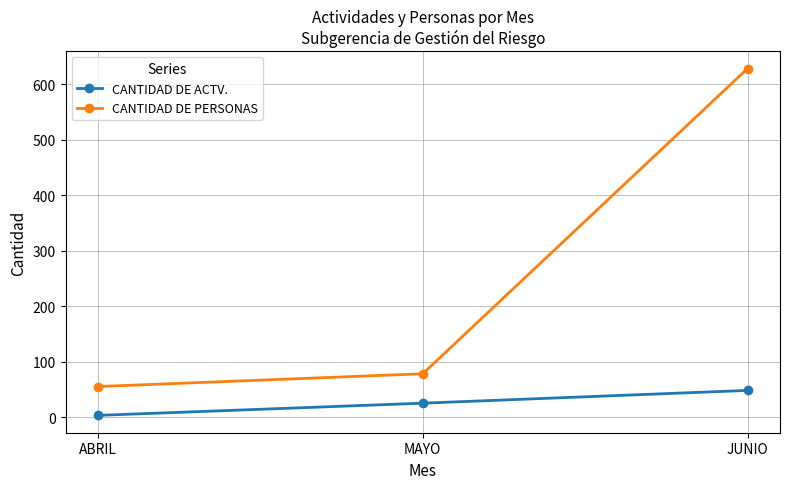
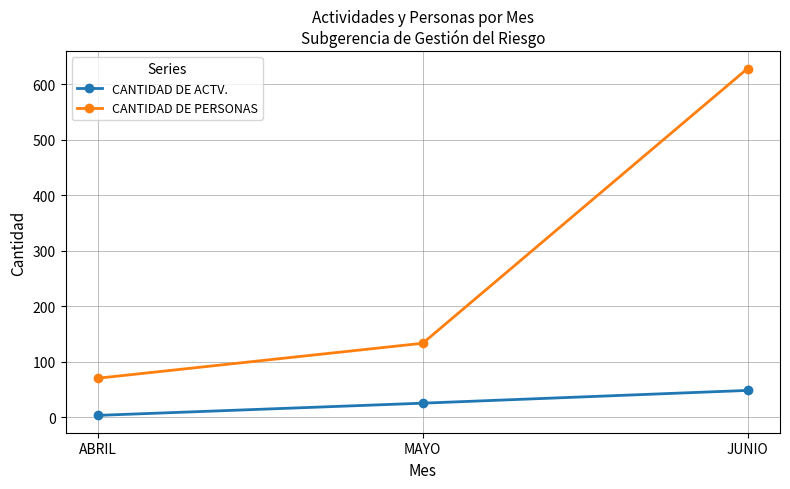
  {
    "CANTIDAD DE ACTV.": {
      "ABRIL": 0,
      "MAYO": 30,
      "JUNIO": 50
    },
    "CANTIDAD DE PERSONAS": {
-     "ABRIL": 60,
-     "MAYO": 80,
+     "ABRIL": 70,
+     "MAYO": 130,
      "JUNIO": 630
    }
  }
